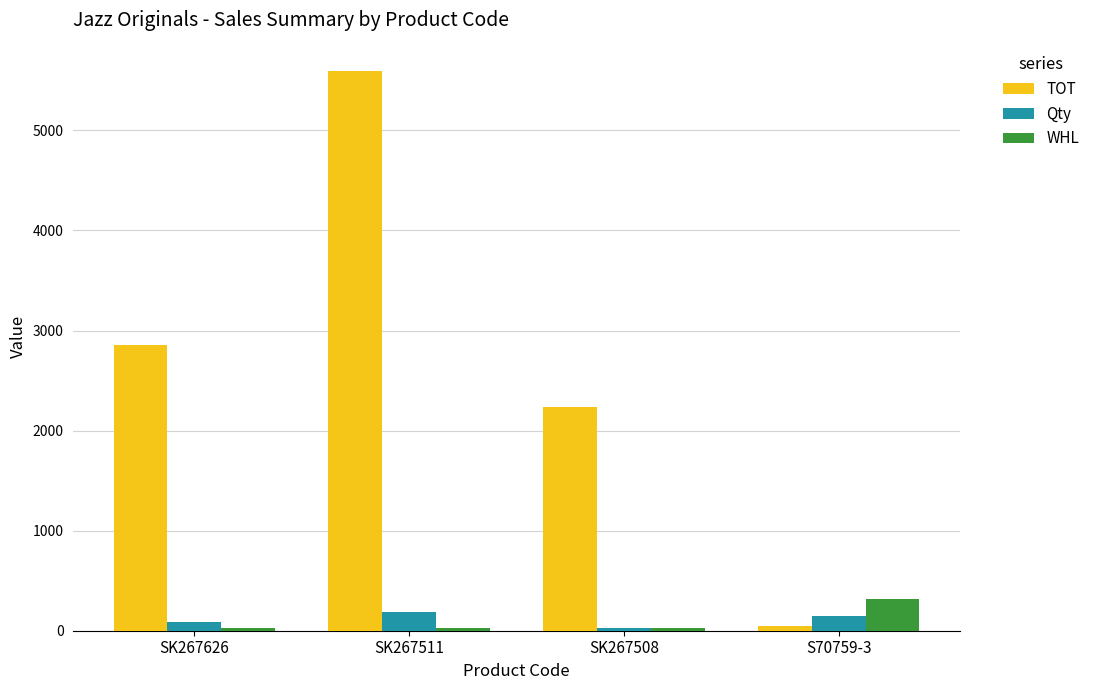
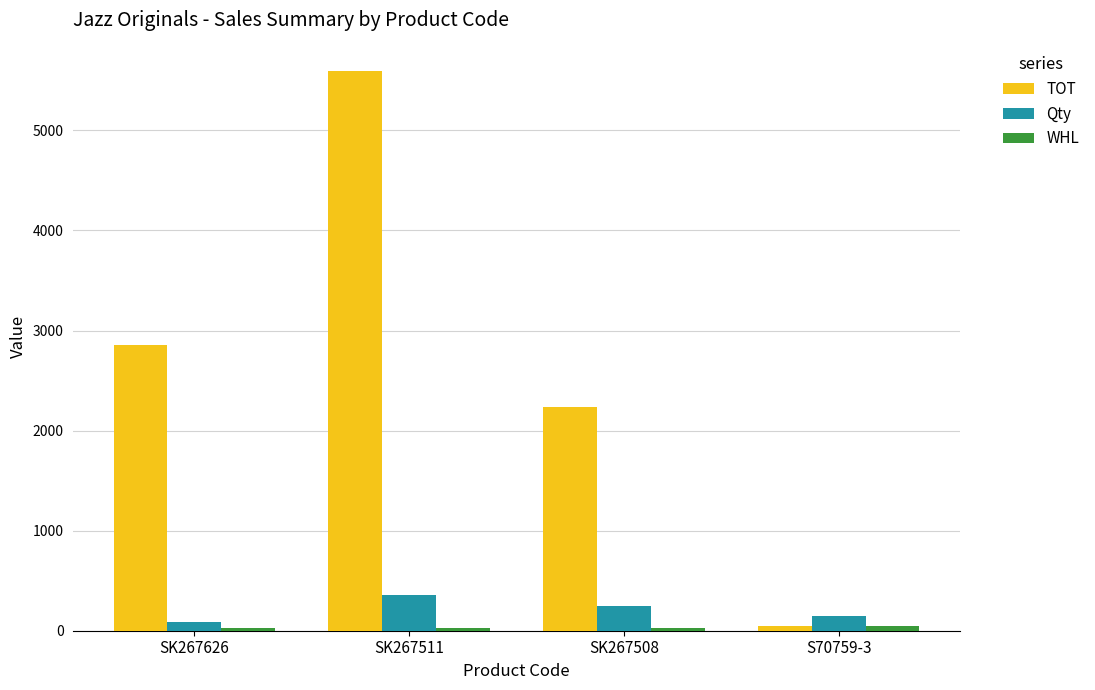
  {
    "TOT": {
      "SK267626": 2850,
      "SK267511": 5600,
      "SK267508": 2240,
      "S70759-3": 40
    },
    "Qty": {
      "SK267626": 90,
-     "SK267511": 190,
-     "SK267508": 30,
+     "SK267511": 350,
+     "SK267508": 250,
      "S70759-3": 140
    },
    "WHL": {
      "SK267626": 30,
      "SK267511": 30,
      "SK267508": 30,
-     "S70759-3": 320
+     "S70759-3": 40
    }
  }
